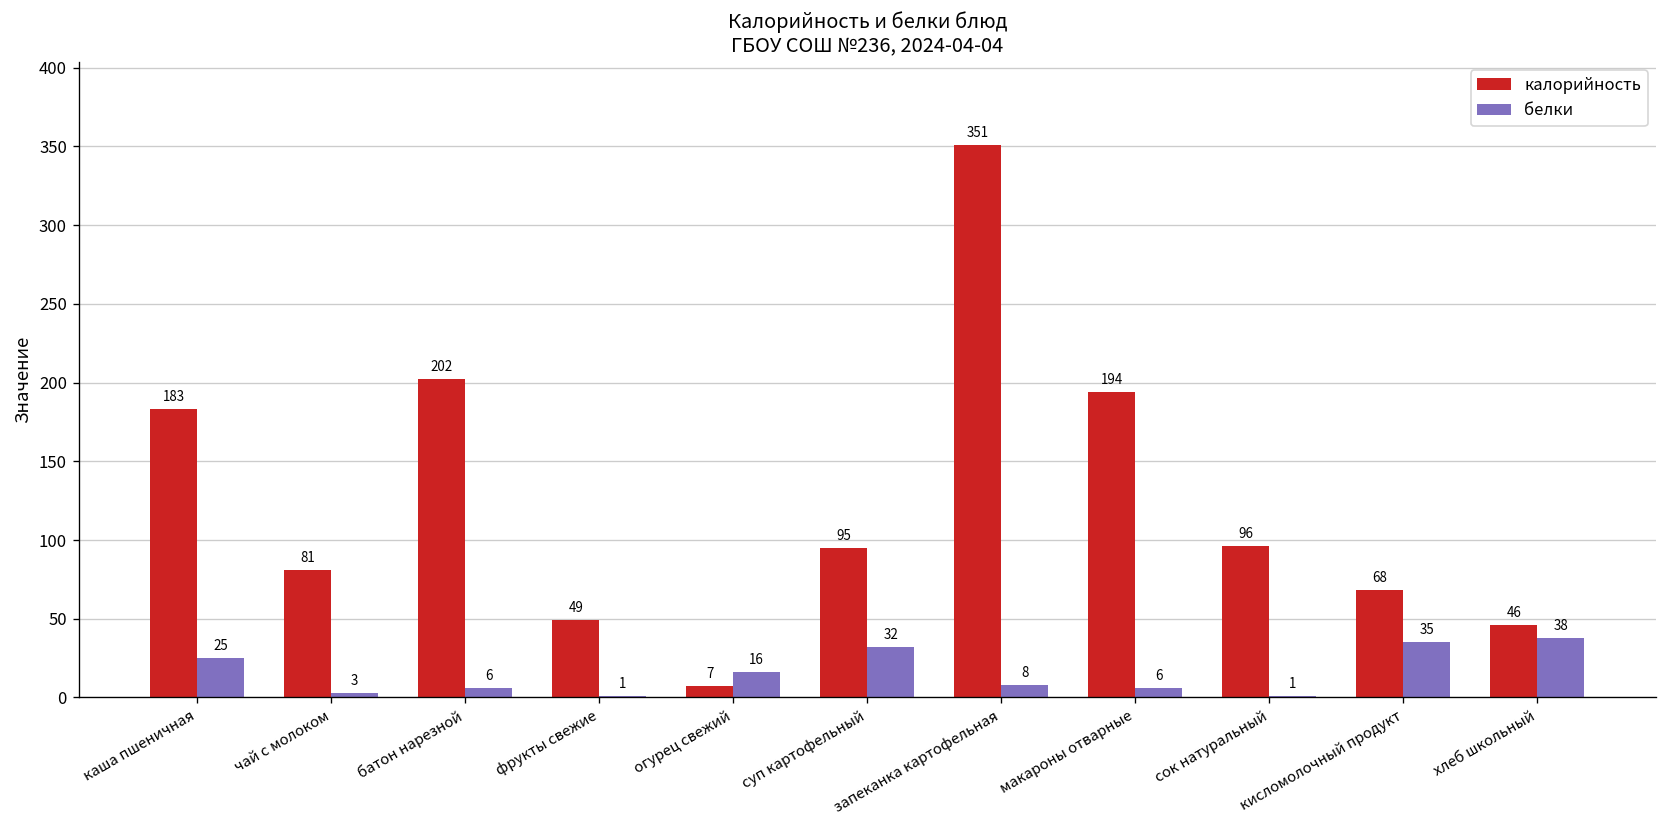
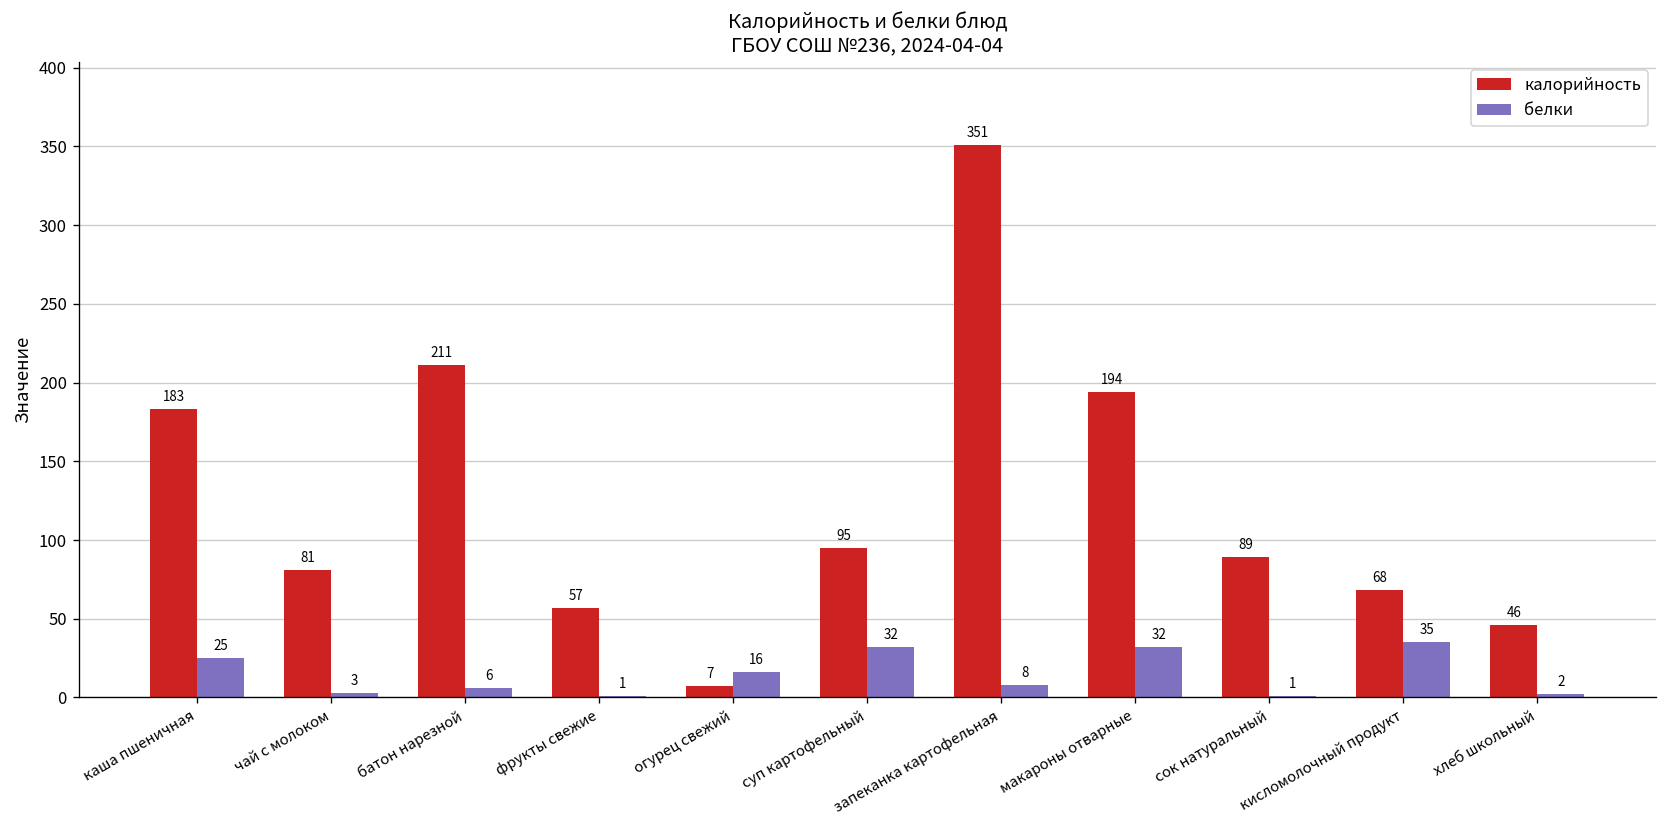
  {
    "калорийность": {
      "каша пшеничная": 183,
      "чай с молоком": 81,
-     "батон нарезной": 202,
-     "фрукты свежие": 49,
+     "батон нарезной": 211,
+     "фрукты свежие": 57,
      "огурец свежий": 7,
      "суп картофельный": 95,
      "запеканка картофельная": 351,
      "макароны отварные": 194,
-     "сок натуральный": 96,
+     "сок натуральный": 89,
      "кисломолочный продукт": 68,
      "хлеб школьный": 46
    },
    "белки": {
      "каша пшеничная": 25,
      "чай с молоком": 3,
      "батон нарезной": 6,
      "фрукты свежие": 1,
      "огурец свежий": 16,
      "суп картофельный": 32,
      "запеканка картофельная": 8,
-     "макароны отварные": 6,
+     "макароны отварные": 32,
      "сок натуральный": 1,
      "кисломолочный продукт": 35,
-     "хлеб школьный": 38
+     "хлеб школьный": 2
    }
  }
